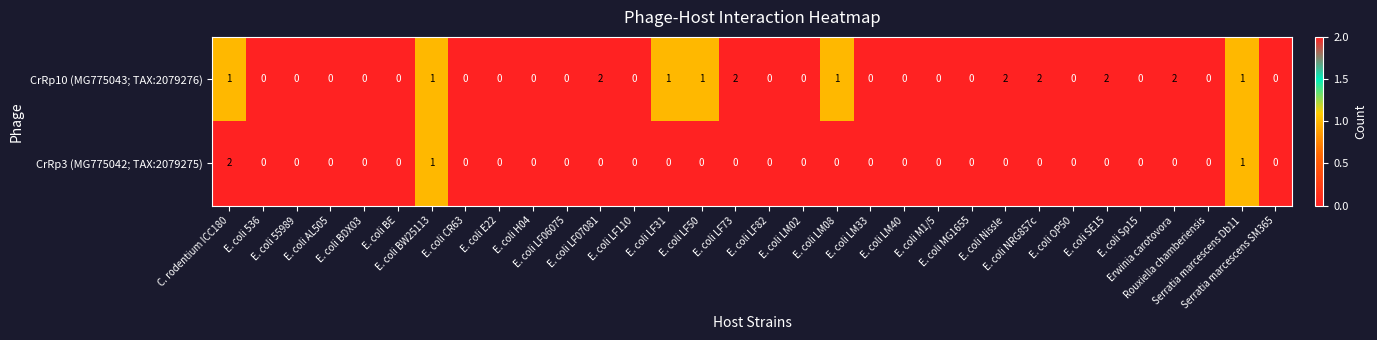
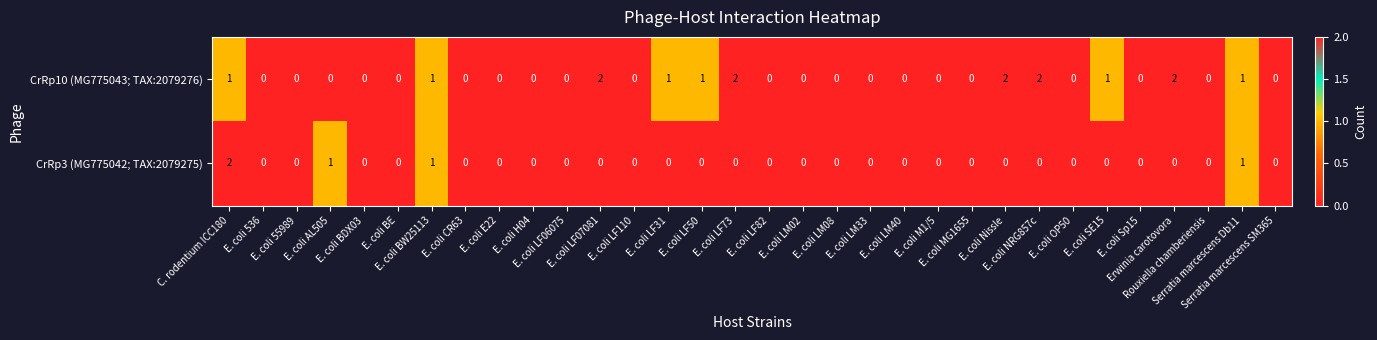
  {
    "CrRp10 (MG775043; TAX:2079276)": {
      "C. rodentium ICC180": 1,
      "E. coli 536": 0,
      "E. coli 55989": 0,
      "E. coli AL505": 0,
      "E. coli BDX03": 0,
      "E. coli BE": 0,
      "E. coli BW25113": 1,
      "E. coli CR63": 0,
      "E. coli E22": 0,
      "E. coli H04": 0,
      "E. coli LF06075": 0,
      "E. coli LF07081": 2,
      "E. coli LF110": 0,
      "E. coli LF31": 1,
      "E. coli LF50": 1,
      "E. coli LF73": 2,
      "E. coli LF82": 0,
      "E. coli LM02": 0,
-     "E. coli LM08": 1,
+     "E. coli LM08": 0,
      "E. coli LM33": 0,
      "E. coli LM40": 0,
      "E. coli M1/5": 0,
      "E. coli MG1655": 0,
      "E. coli Nissle": 2,
      "E. coli NRG857c": 2,
      "E. coli OP50": 0,
-     "E. coli SE15": 2,
+     "E. coli SE15": 1,
      "E. coli Sp15": 0,
      "Erwinia carotovora": 2,
      "Rouxiella chamberiensis": 0,
      "Serratia marcescens Db11": 1,
      "Serratia marcescens SM365": 0
    },
    "CrRp3 (MG775042; TAX:2079275)": {
      "C. rodentium ICC180": 2,
      "E. coli 536": 0,
      "E. coli 55989": 0,
-     "E. coli AL505": 0,
+     "E. coli AL505": 1,
      "E. coli BDX03": 0,
      "E. coli BE": 0,
      "E. coli BW25113": 1,
      "E. coli CR63": 0,
      "E. coli E22": 0,
      "E. coli H04": 0,
      "E. coli LF06075": 0,
      "E. coli LF07081": 0,
      "E. coli LF110": 0,
      "E. coli LF31": 0,
      "E. coli LF50": 0,
      "E. coli LF73": 0,
      "E. coli LF82": 0,
      "E. coli LM02": 0,
      "E. coli LM08": 0,
      "E. coli LM33": 0,
      "E. coli LM40": 0,
      "E. coli M1/5": 0,
      "E. coli MG1655": 0,
      "E. coli Nissle": 0,
      "E. coli NRG857c": 0,
      "E. coli OP50": 0,
      "E. coli SE15": 0,
      "E. coli Sp15": 0,
      "Erwinia carotovora": 0,
      "Rouxiella chamberiensis": 0,
      "Serratia marcescens Db11": 1,
      "Serratia marcescens SM365": 0
    }
  }
